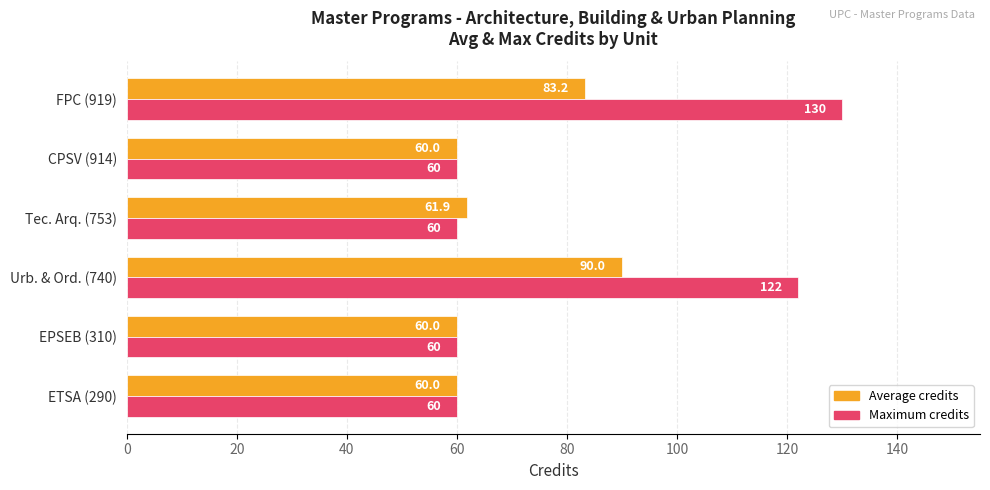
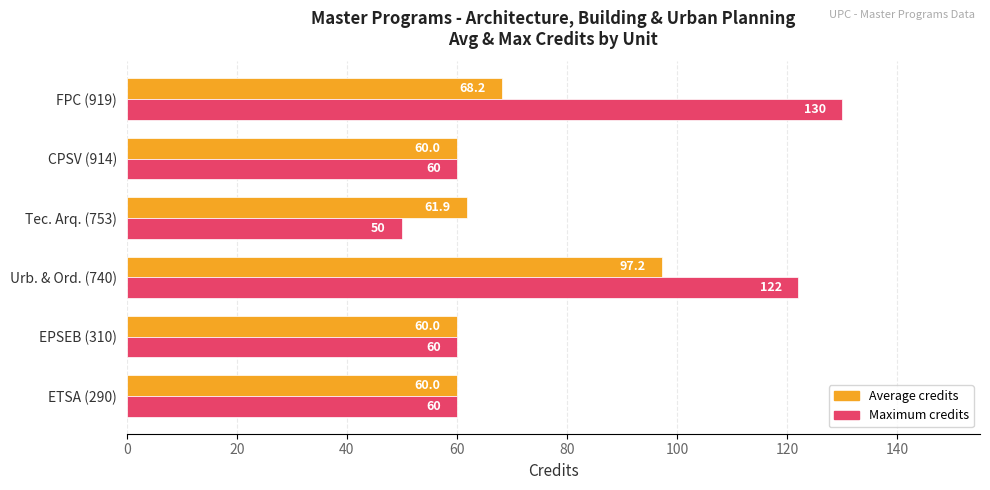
  {
    "Average credits": {
-     "FPC (919)": 83.2,
+     "FPC (919)": 68.2,
      "CPSV (914)": 60.0,
      "Tec. Arq. (753)": 61.9,
-     "Urb. & Ord. (740)": 90.0,
+     "Urb. & Ord. (740)": 97.2,
      "EPSEB (310)": 60.0,
      "ETSA (290)": 60.0
    },
    "Maximum credits": {
      "FPC (919)": 130,
      "CPSV (914)": 60,
-     "Tec. Arq. (753)": 60,
+     "Tec. Arq. (753)": 50,
      "Urb. & Ord. (740)": 122,
      "EPSEB (310)": 60,
      "ETSA (290)": 60
    }
  }
